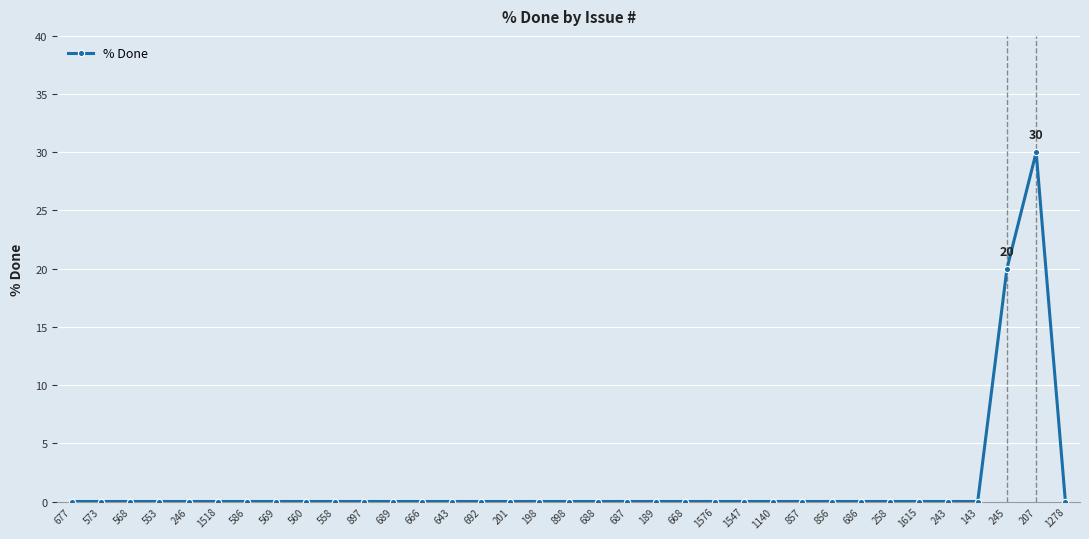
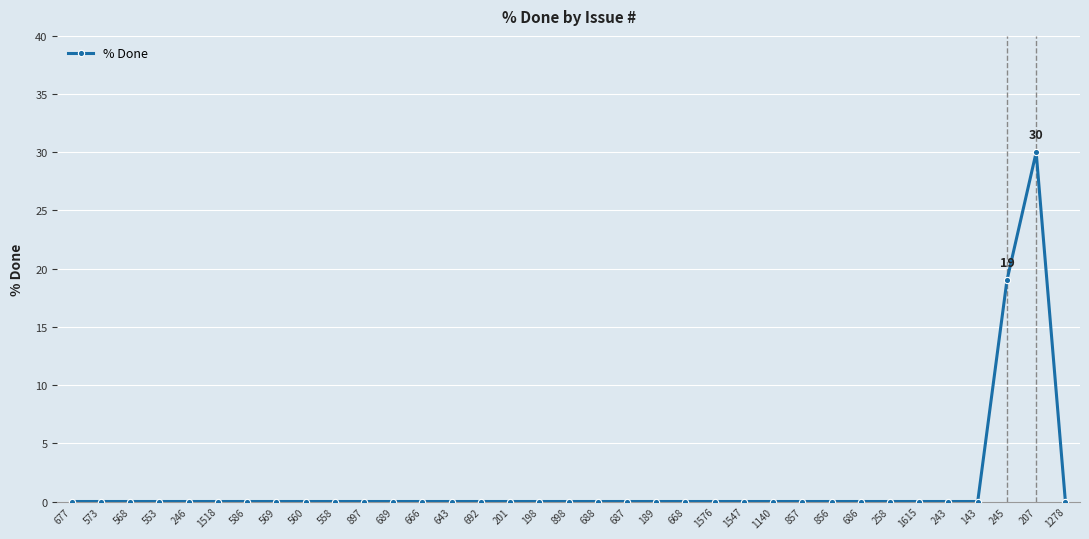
  {
-   "245": 20,
+   "245": 19,
    "207": 30
  }
